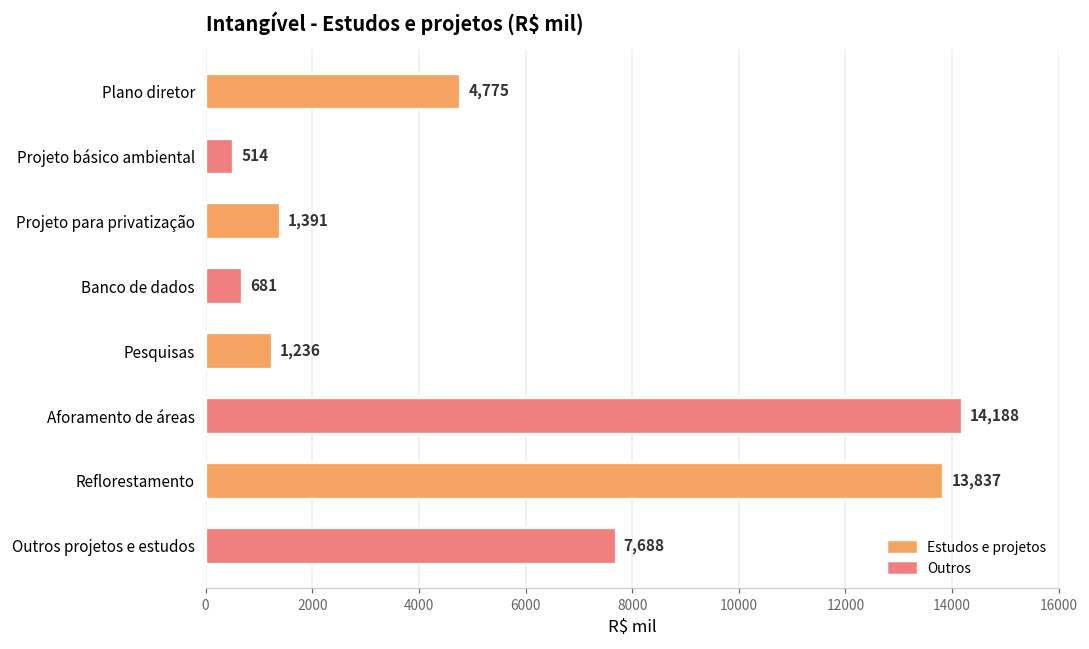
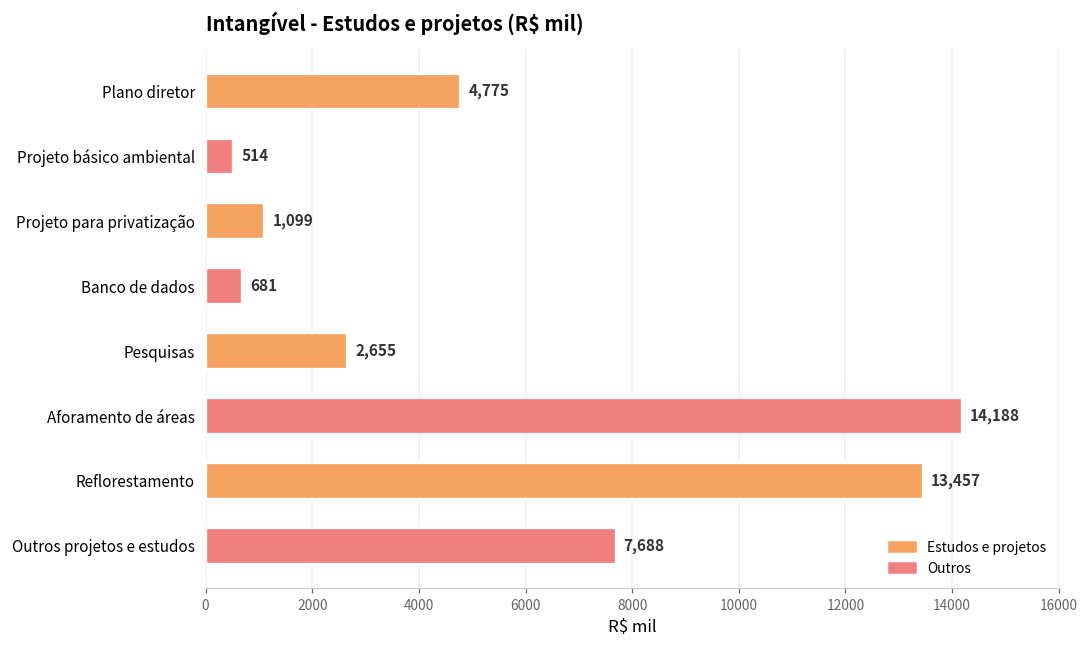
  {
    "Plano diretor": "4,775",
    "Projeto básico ambiental": "514",
-   "Projeto para privatização": "1,391",
+   "Projeto para privatização": "1,099",
    "Banco de dados": "681",
-   "Pesquisas": "1,236",
+   "Pesquisas": "2,655",
    "Aforamento de áreas": "14,188",
-   "Reflorestamento": "13,837",
+   "Reflorestamento": "13,457",
    "Outros projetos e estudos": "7,688"
  }
